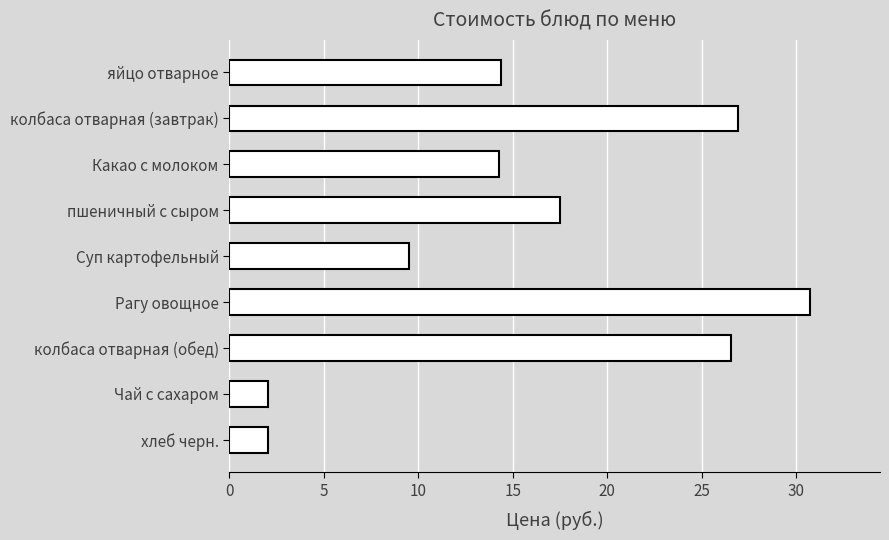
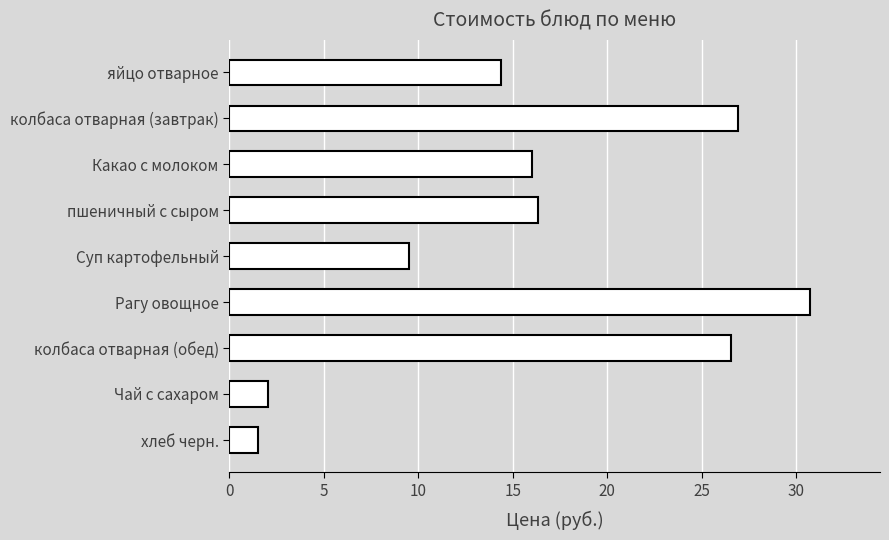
  {
    "яйцо отварное": 14.4,
    "колбаса отварная (завтрак)": 26.9,
-   "Какао с молоком": 14.3,
-   "пшеничный с сыром": 17.5,
+   "Какао с молоком": 16.0,
+   "пшеничный с сыром": 16.3,
    "Суп картофельный": 9.5,
    "Рагу овощное": 30.7,
    "колбаса отварная (обед)": 26.6,
    "Чай с сахаром": 2.0,
-   "хлеб черн.": 2.1
+   "хлеб черн.": 1.5
  }
